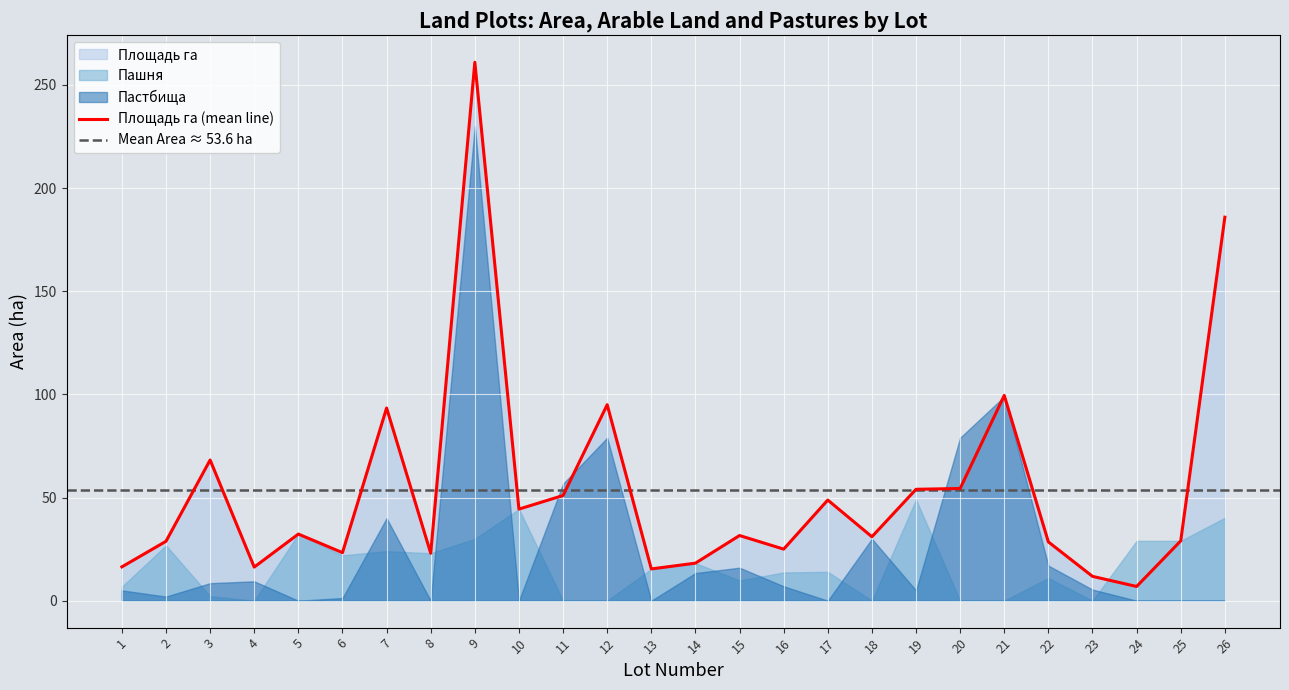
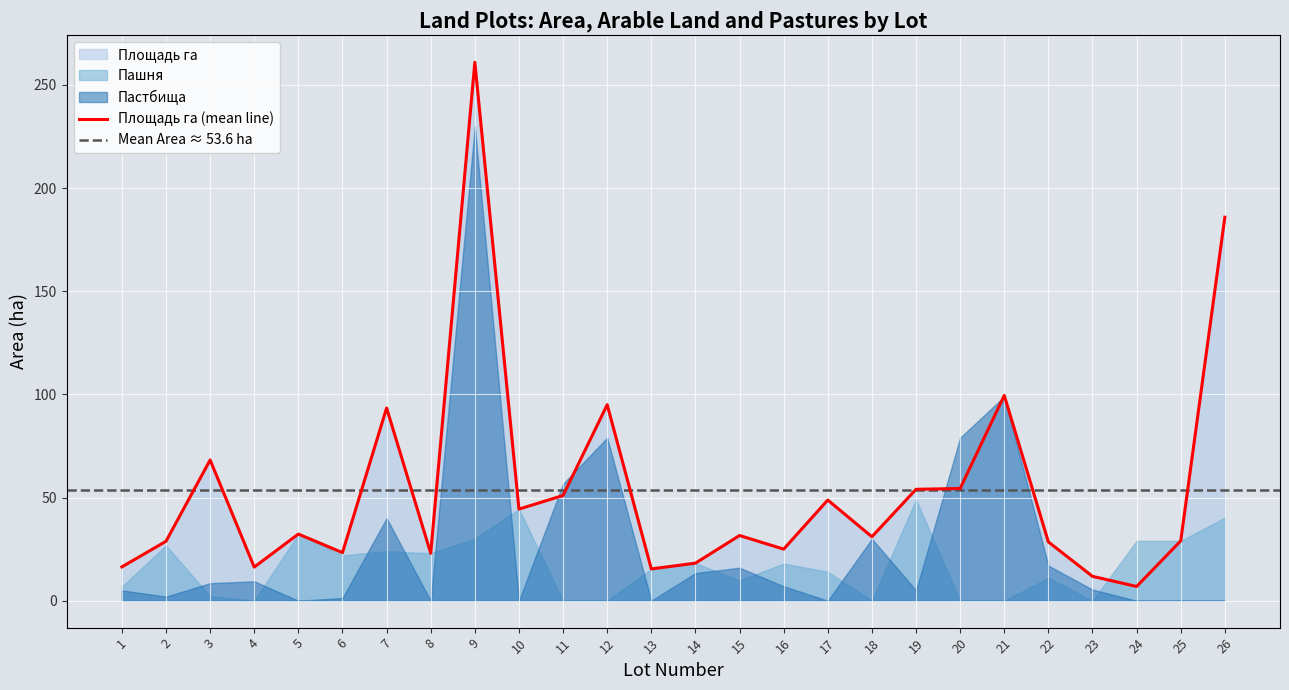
  {
    "Площадь га": {
      "1": 16,
      "2": 29,
      "3": 68,
      "4": 16,
      "6": 23,
      "7": 93,
      "9": 261,
      "11": 51,
      "12": 95,
      "15": 32,
      "16": 25,
      "17": 49,
      "19": 54,
      "20": 54,
      "22": 29,
      "23": 12,
      "24": 7,
      "26": 186
    },
    "Пашня": {
      "1": 7,
      "2": 27,
      "3": 2,
      "4": 0,
      "6": 22,
      "7": 24,
      "9": 30,
      "11": 0,
      "12": 0,
      "15": 10,
-     "16": 14,
+     "16": 18,
      "17": 14,
      "18": 0,
      "19": 49,
      "20": 0,
      "21": 0,
      "22": 11,
      "23": 0,
      "24": 29,
      "26": 40
    },
    "Пастбища": {
      "1": 5,
      "2": 2,
      "3": 9,
      "4": 9,
      "5": 0,
      "6": 1,
      "7": 40,
      "8": 0,
      "9": 230,
      "10": 0,
      "11": 57,
      "12": 79,
      "13": 0,
      "14": 13,
      "15": 16,
      "16": 7,
      "17": 0,
      "19": 5,
      "20": 79,
      "22": 17,
      "23": 5,
      "24": 0,
      "25": 0,
      "26": 0
    }
  }
